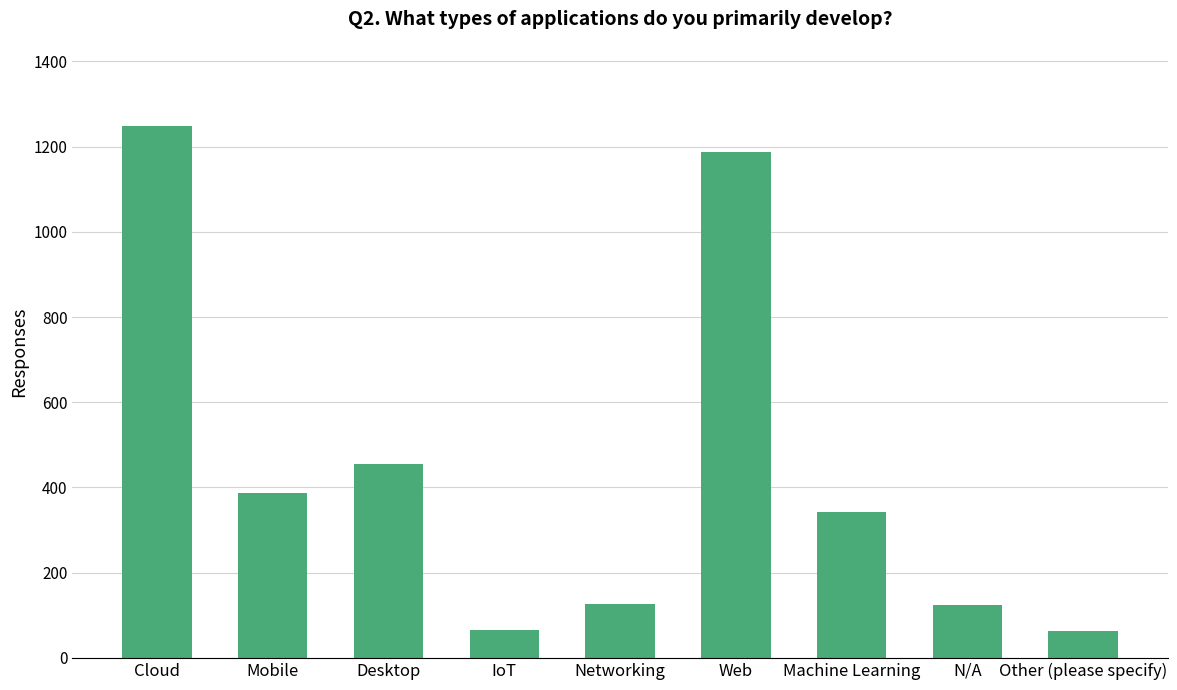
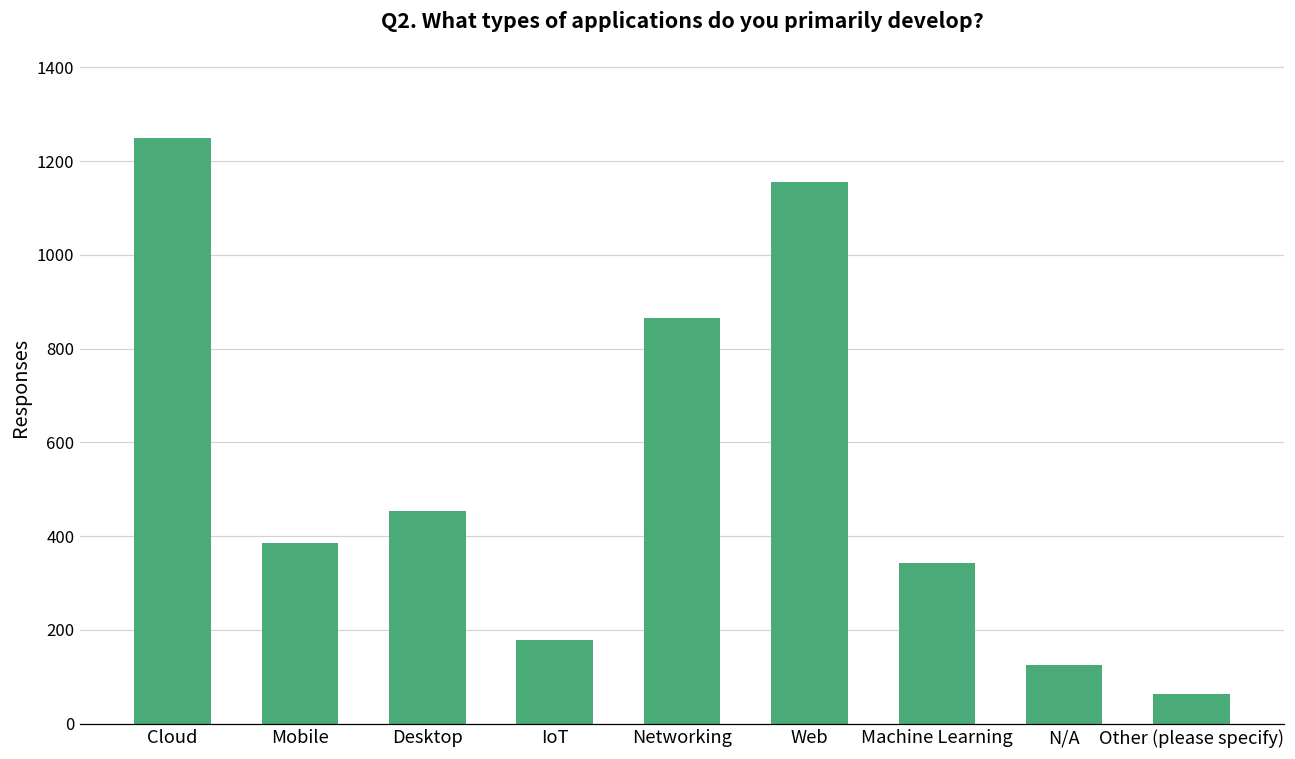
  {
    "Cloud": 1250,
    "Mobile": 390,
    "Desktop": 450,
-   "IoT": 70,
-   "Networking": 130,
-   "Web": 1190,
+   "IoT": 180,
+   "Networking": 870,
+   "Web": 1160,
    "Machine Learning": 340,
    "N/A": 130,
    "Other (please specify)": 60
  }
